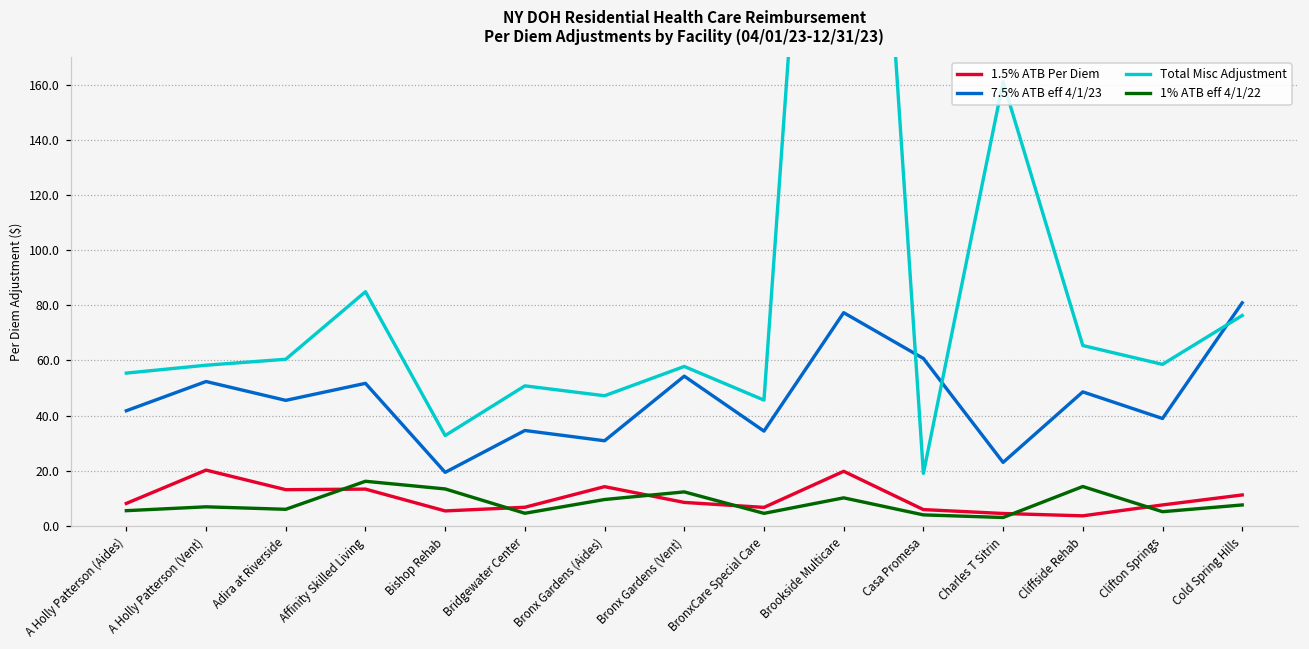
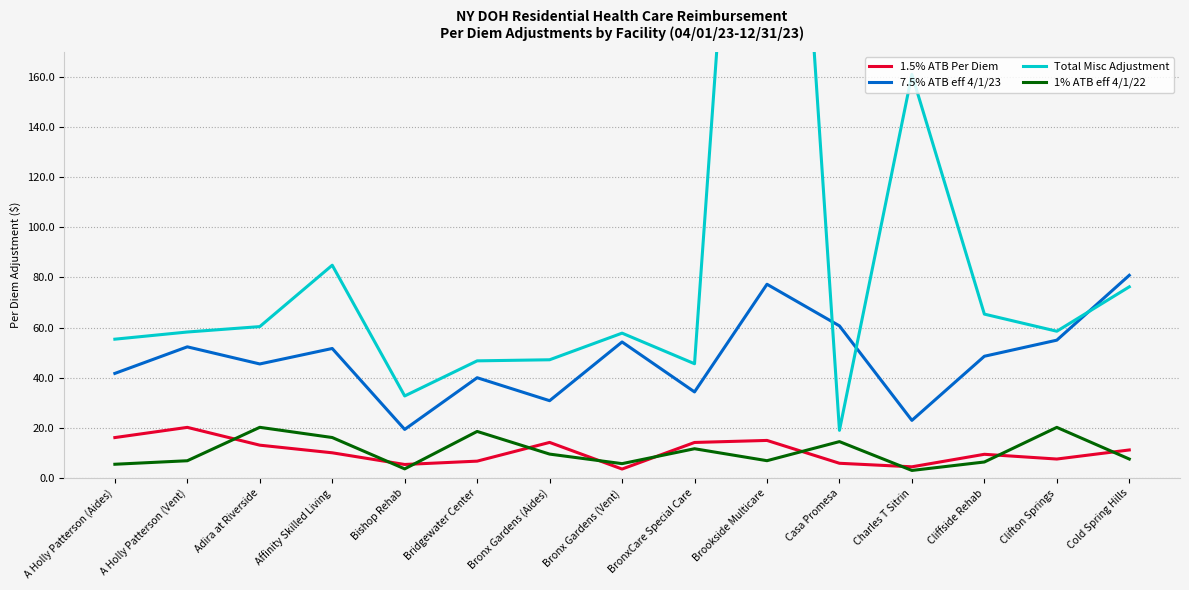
  {
    "1.5% ATB Per Diem": {
-     "A Holly Patterson (Aides)": 8,
+     "A Holly Patterson (Aides)": 16,
      "A Holly Patterson (Vent)": 20,
      "Adira at Riverside": 13,
-     "Affinity Skilled Living": 13,
+     "Affinity Skilled Living": 10,
      "Bishop Rehab": 5,
      "Bridgewater Center": 7,
      "Bronx Gardens (Aides)": 14,
-     "Bronx Gardens (Vent)": 9,
-     "BronxCare Special Care": 7,
-     "Brookside Multicare": 20,
+     "Bronx Gardens (Vent)": 4,
+     "BronxCare Special Care": 14,
+     "Brookside Multicare": 15,
      "Casa Promesa": 6,
      "Charles T Sitrin": 4,
-     "Cliffside Rehab": 4,
+     "Cliffside Rehab": 9,
      "Clifton Springs": 8,
      "Cold Spring Hills": 11
    },
    "7.5% ATB eff 4/1/23": {
      "A Holly Patterson (Aides)": 42,
      "A Holly Patterson (Vent)": 52,
      "Adira at Riverside": 46,
      "Affinity Skilled Living": 52,
      "Bishop Rehab": 19,
-     "Bridgewater Center": 35,
+     "Bridgewater Center": 40,
      "Bronx Gardens (Aides)": 31,
      "Bronx Gardens (Vent)": 54,
      "BronxCare Special Care": 34,
      "Brookside Multicare": 77,
      "Casa Promesa": 61,
      "Charles T Sitrin": 23,
      "Cliffside Rehab": 49,
-     "Clifton Springs": 39,
+     "Clifton Springs": 55,
      "Cold Spring Hills": 81
    },
    "Total Misc Adjustment": {
      "A Holly Patterson (Aides)": 55,
      "A Holly Patterson (Vent)": 58,
      "Adira at Riverside": 60,
      "Affinity Skilled Living": 85,
      "Bishop Rehab": 33,
-     "Bridgewater Center": 51,
+     "Bridgewater Center": 47,
      "Bronx Gardens (Aides)": 47,
      "Bronx Gardens (Vent)": 58,
      "BronxCare Special Care": 46,
      "Casa Promesa": 19,
      "Cliffside Rehab": 65,
      "Clifton Springs": 59,
      "Cold Spring Hills": 76
    },
    "1% ATB eff 4/1/22": {
      "A Holly Patterson (Aides)": 6,
      "A Holly Patterson (Vent)": 7,
-     "Adira at Riverside": 6,
+     "Adira at Riverside": 20,
      "Affinity Skilled Living": 16,
-     "Bishop Rehab": 13,
-     "Bridgewater Center": 5,
+     "Bishop Rehab": 4,
+     "Bridgewater Center": 19,
      "Bronx Gardens (Aides)": 10,
-     "Bronx Gardens (Vent)": 12,
-     "BronxCare Special Care": 5,
-     "Brookside Multicare": 10,
-     "Casa Promesa": 4,
+     "Bronx Gardens (Vent)": 6,
+     "BronxCare Special Care": 12,
+     "Brookside Multicare": 7,
+     "Casa Promesa": 15,
      "Charles T Sitrin": 3,
-     "Cliffside Rehab": 14,
-     "Clifton Springs": 5,
+     "Cliffside Rehab": 6,
+     "Clifton Springs": 20,
      "Cold Spring Hills": 8
    }
  }
